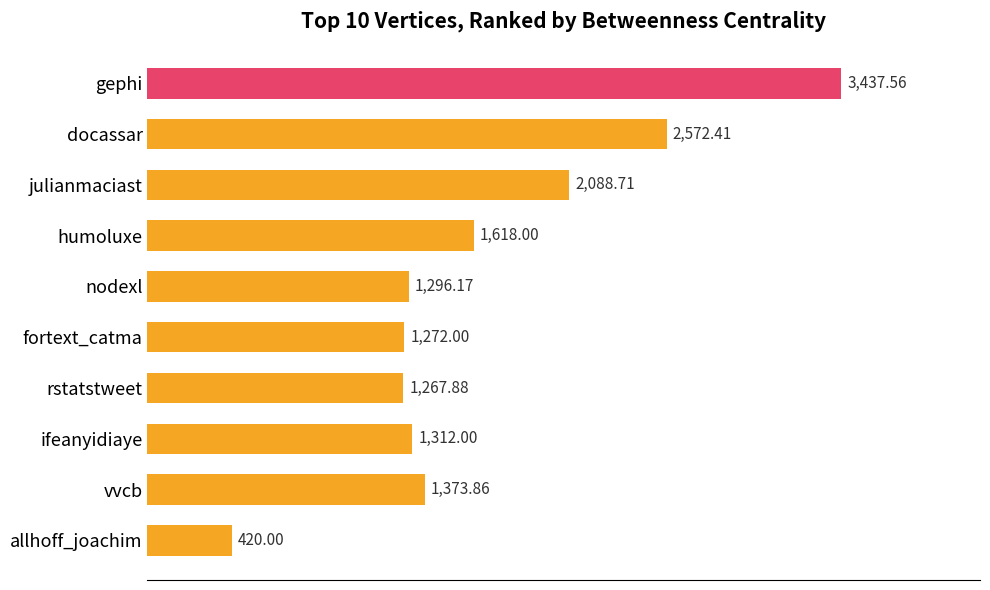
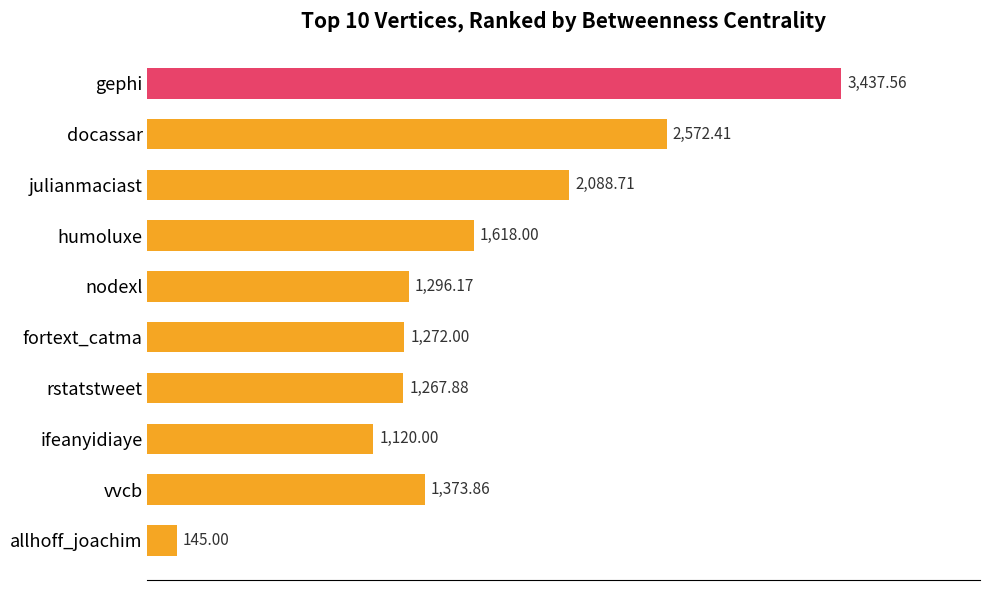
  {
    "gephi": "3,437.56",
    "docassar": "2,572.41",
    "julianmaciast": "2,088.71",
    "humoluxe": "1,618.00",
    "nodexl": "1,296.17",
    "fortext_catma": "1,272.00",
    "rstatstweet": "1,267.88",
-   "ifeanyidiaye": "1,312.00",
+   "ifeanyidiaye": "1,120.00",
    "vvcb": "1,373.86",
-   "allhoff_joachim": "420.00"
+   "allhoff_joachim": "145.00"
  }
